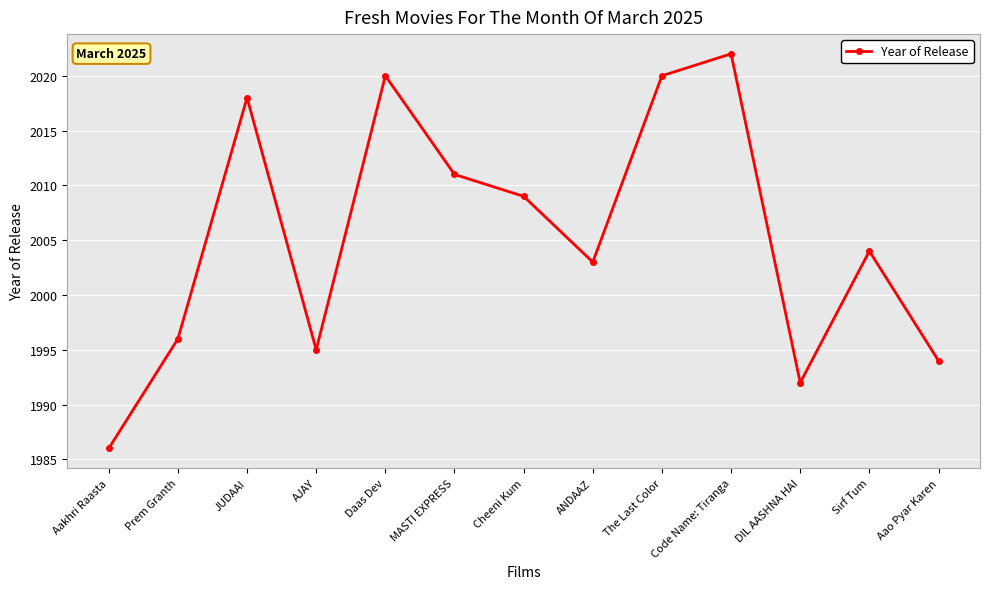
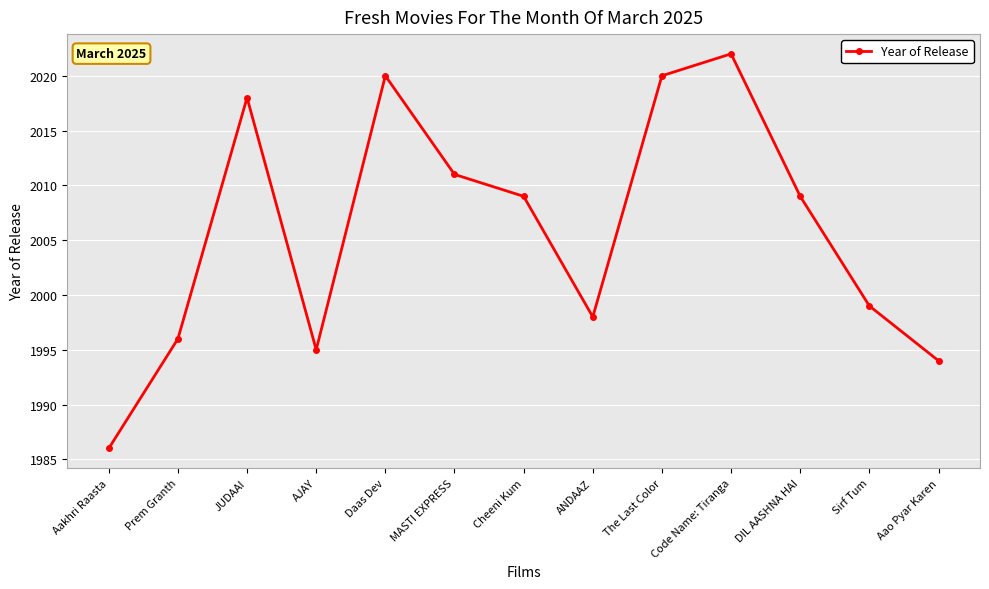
  {
    "Aakhri Raasta": 1986,
    "Prem Granth": 1996,
    "JUDAAI": 2018,
    "AJAY": 1995,
    "Daas Dev": 2020,
    "MASTI EXPRESS": 2011,
    "Cheeni Kum": 2009,
-   "ANDAAZ": 2003,
+   "ANDAAZ": 1998,
    "The Last Color": 2020,
    "Code Name: Tiranga": 2022,
-   "DIL AASHNA HAI": 1992,
-   "Sirf Tum": 2004,
+   "DIL AASHNA HAI": 2009,
+   "Sirf Tum": 1999,
    "Aao Pyar Karen": 1994
  }
